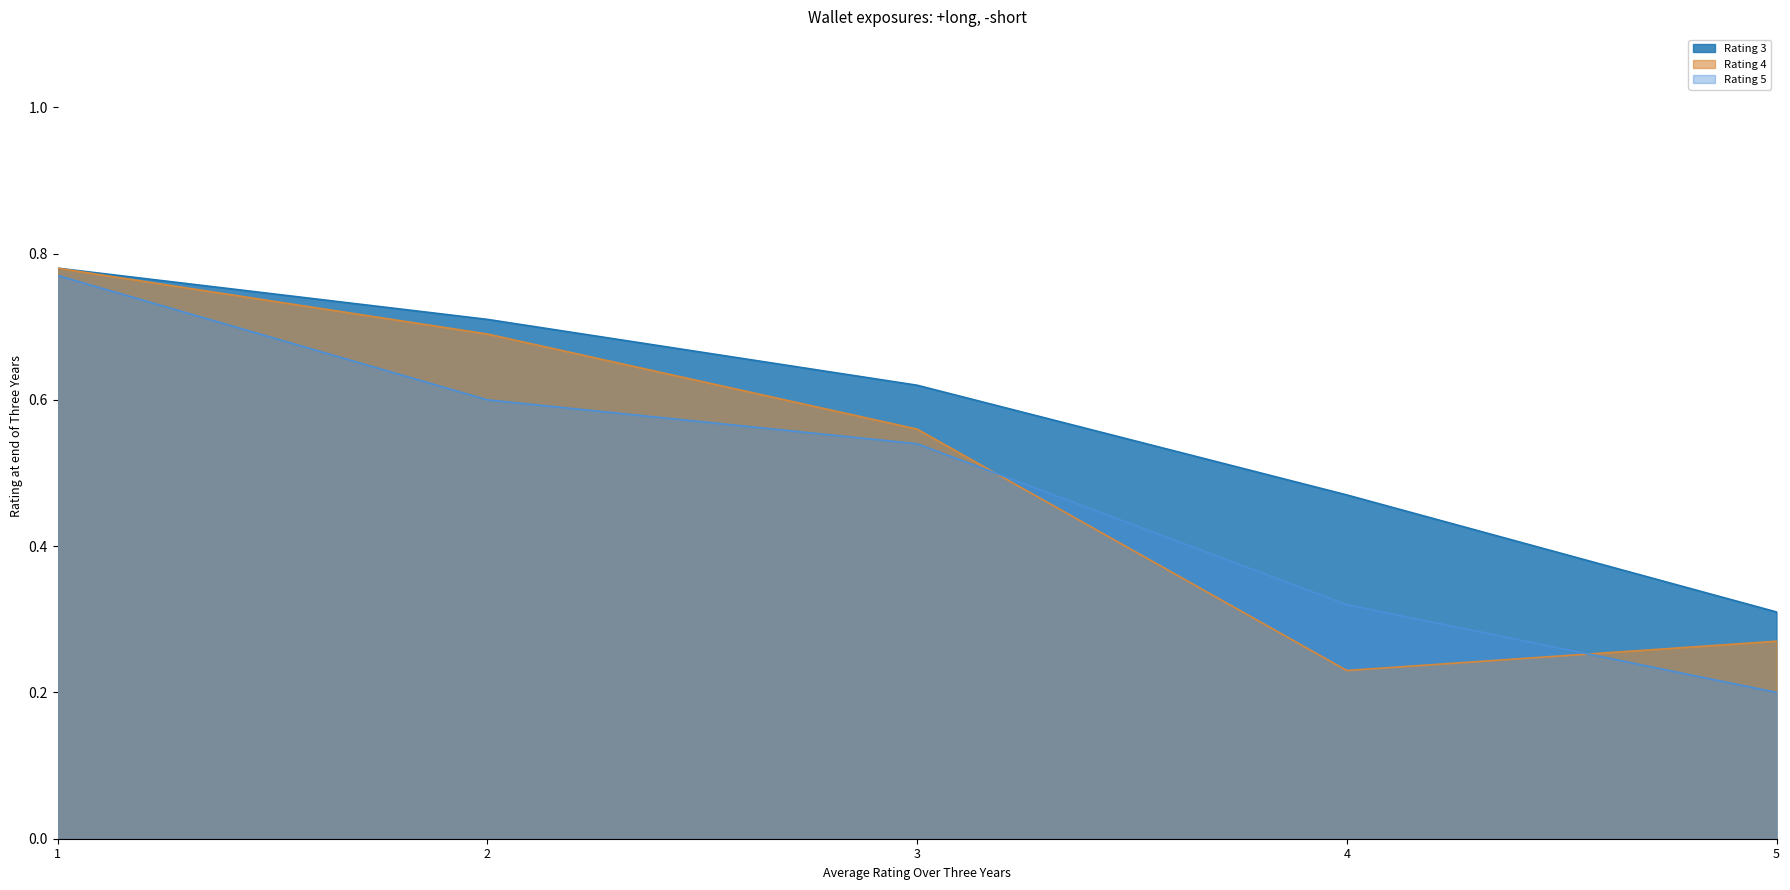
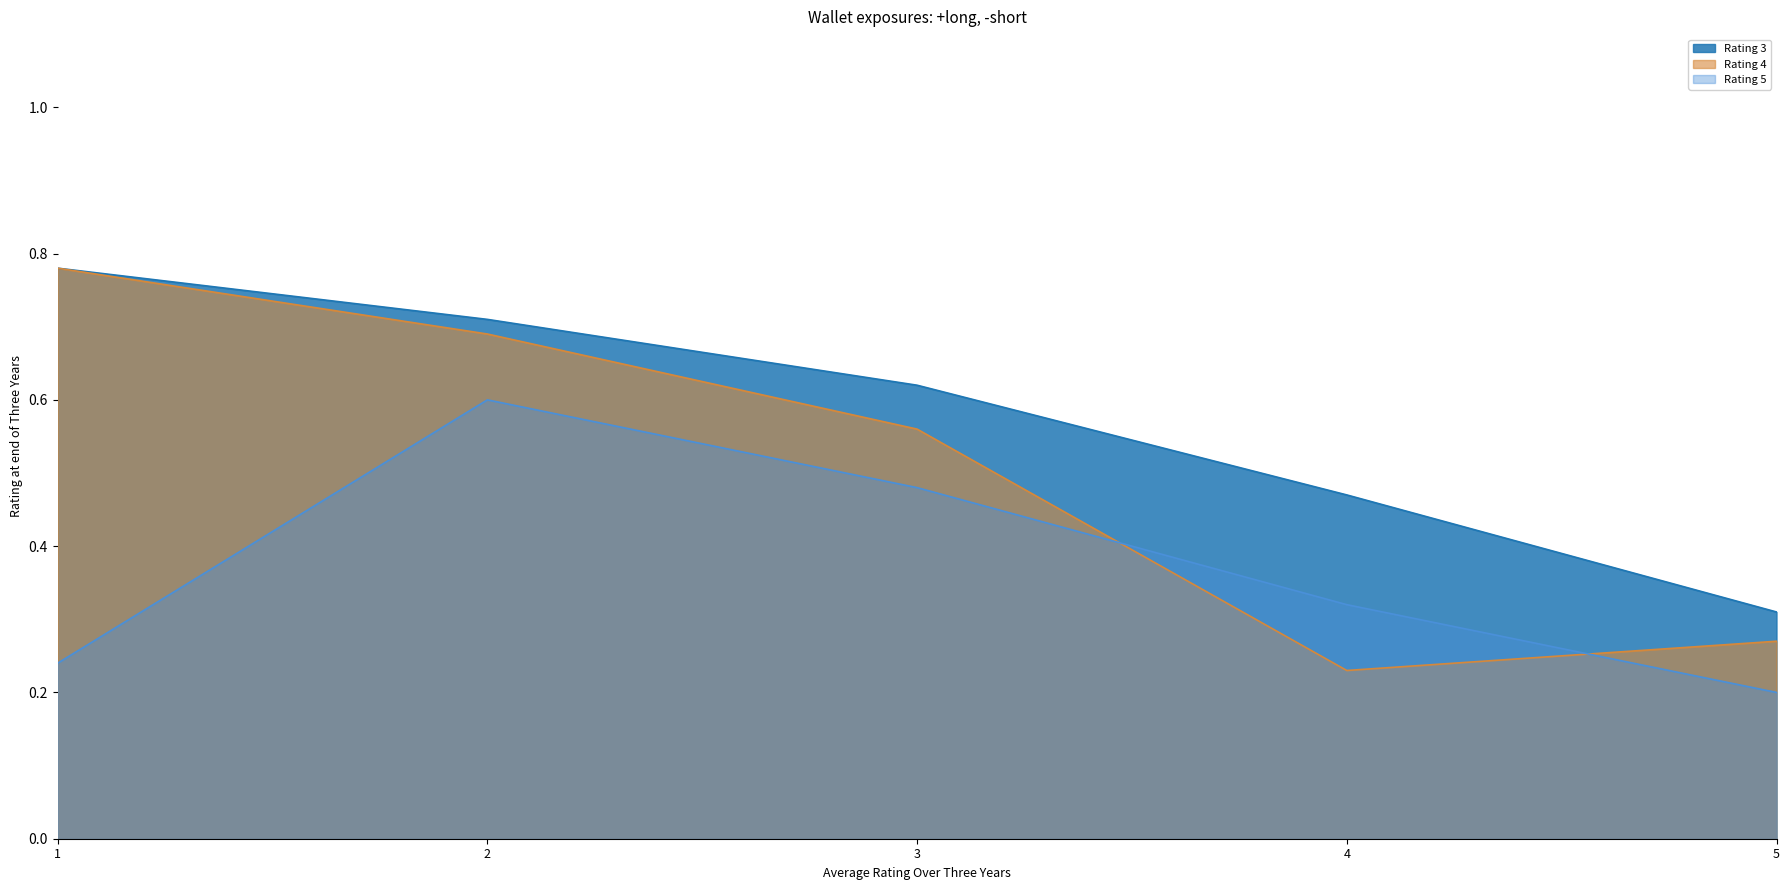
  {
    "Rating 3": {
      "2": 0.71,
      "3": 0.62,
      "4": 0.47,
      "5": 0.31
    },
    "Rating 4": {
      "2": 0.69,
      "3": 0.56,
      "4": 0.23,
      "5": 0.27
    },
    "Rating 5": {
-     "1": 0.77,
+     "1": 0.24,
      "2": 0.60,
-     "3": 0.54,
+     "3": 0.48,
      "4": 0.32,
      "5": 0.20
    }
  }
